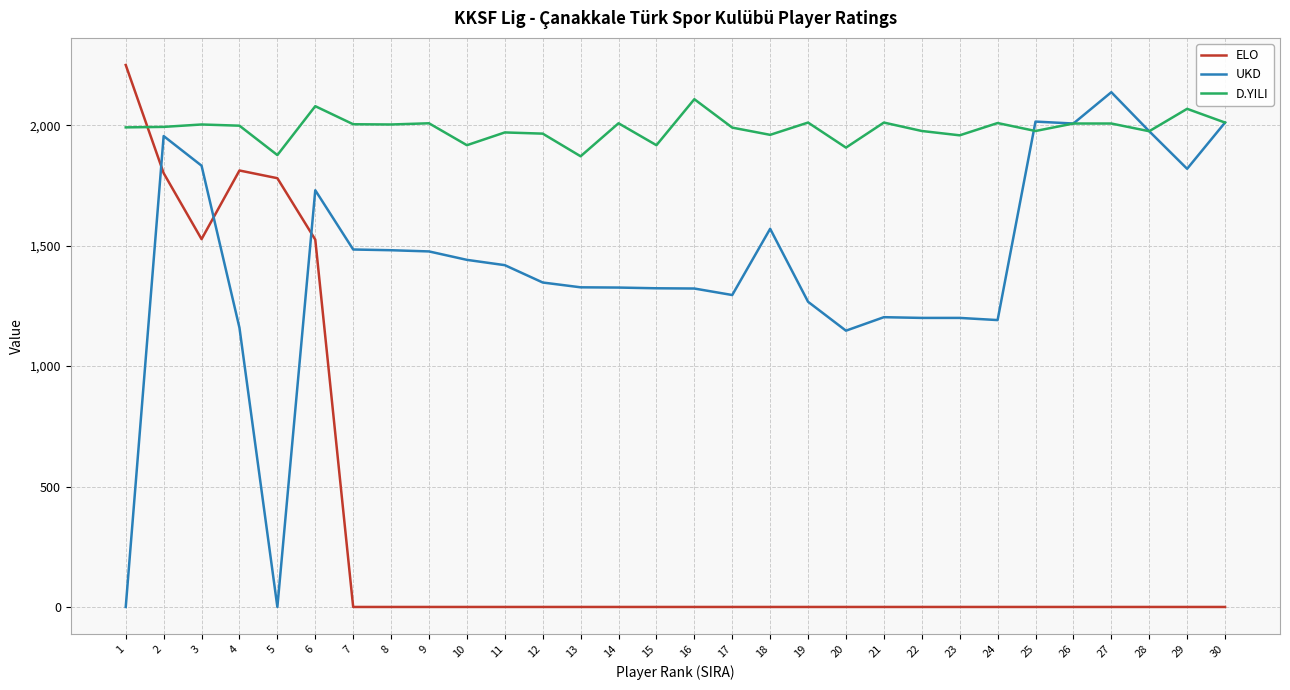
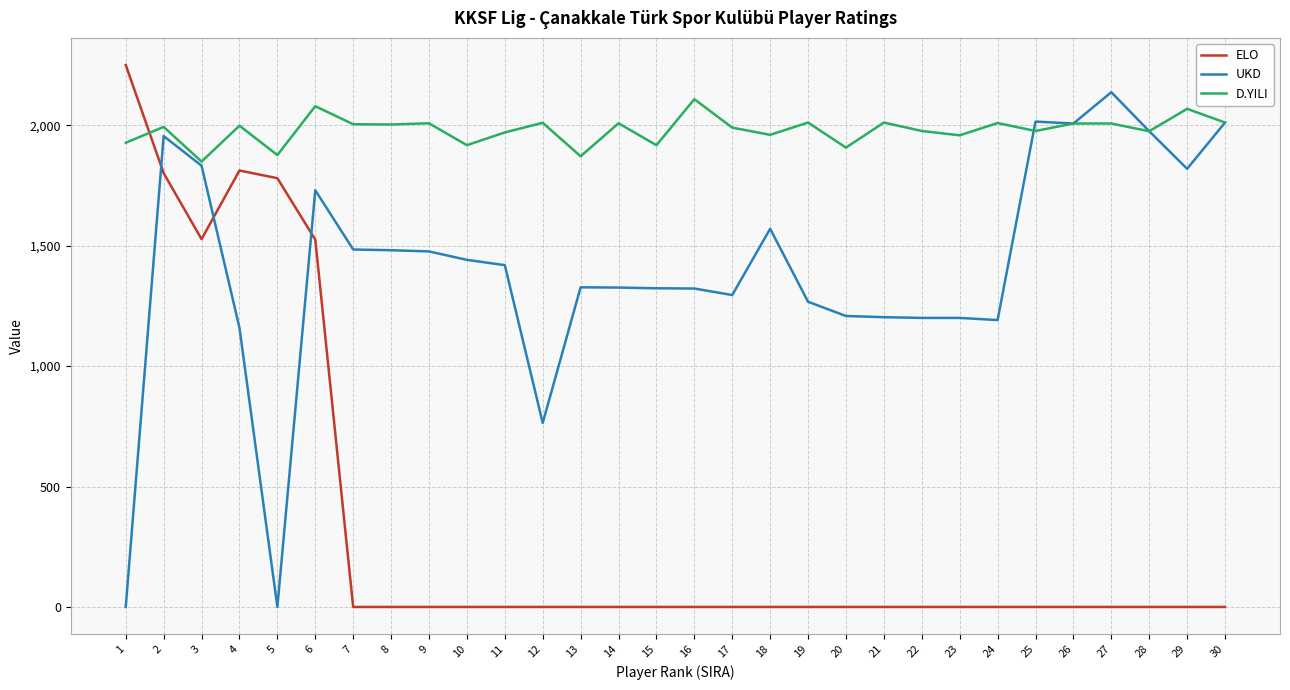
  {
    "ELO": {
      "1": "2,250",
      "2": "1,800",
      "3": "1,530",
      "4": "1,810",
      "5": "1,780",
      "6": "1,530",
      "7": "0",
      "8": "0",
      "9": "0",
      "10": "0",
      "11": "0",
      "12": "0",
      "13": "0",
      "14": "0",
      "15": "0",
      "16": "0",
      "17": "0",
      "18": "0",
      "19": "0",
      "20": "0",
      "21": "0",
      "22": "0",
      "23": "0",
      "24": "0",
      "25": "0",
      "26": "0",
      "27": "0",
      "28": "0",
      "29": "0",
      "30": "0"
    },
    "UKD": {
      "1": "0",
      "2": "1,960",
      "3": "1,830",
      "4": "1,160",
      "5": "0",
      "6": "1,730",
      "7": "1,480",
      "8": "1,480",
      "9": "1,480",
      "10": "1,440",
      "11": "1,420",
-     "12": "1,350",
+     "12": "760",
      "13": "1,330",
      "14": "1,330",
      "15": "1,320",
      "16": "1,320",
      "17": "1,300",
      "18": "1,570",
      "19": "1,270",
-     "20": "1,150",
+     "20": "1,210",
      "21": "1,200",
      "22": "1,200",
      "23": "1,200",
      "24": "1,190",
      "25": "2,020",
      "27": "2,140",
      "29": "1,820"
    },
    "D.YILI": {
-     "1": "1,990",
+     "1": "1,930",
      "2": "1,990",
-     "3": "2,000",
+     "3": "1,850",
      "4": "2,000",
      "5": "1,880",
      "6": "2,080",
      "7": "2,000",
      "8": "2,000",
      "9": "2,010",
      "10": "1,920",
      "11": "1,970",
-     "12": "1,970",
+     "12": "2,010",
      "13": "1,870",
      "14": "2,010",
      "15": "1,920",
      "16": "2,110",
      "17": "1,990",
      "18": "1,960",
      "19": "2,010",
      "20": "1,910",
      "21": "2,010",
      "22": "1,980",
      "23": "1,960",
      "24": "2,010",
      "25": "1,980",
      "27": "2,010",
      "29": "2,070"
    }
  }
